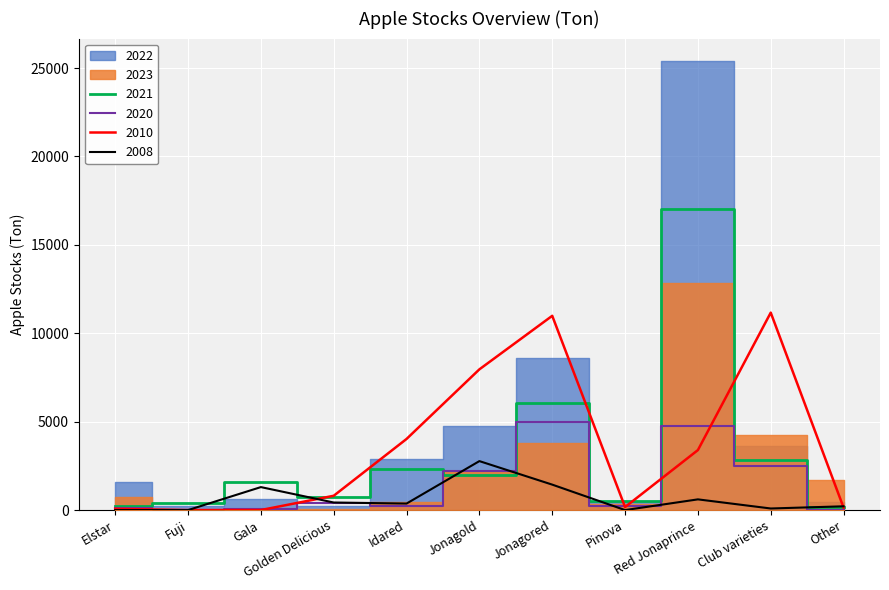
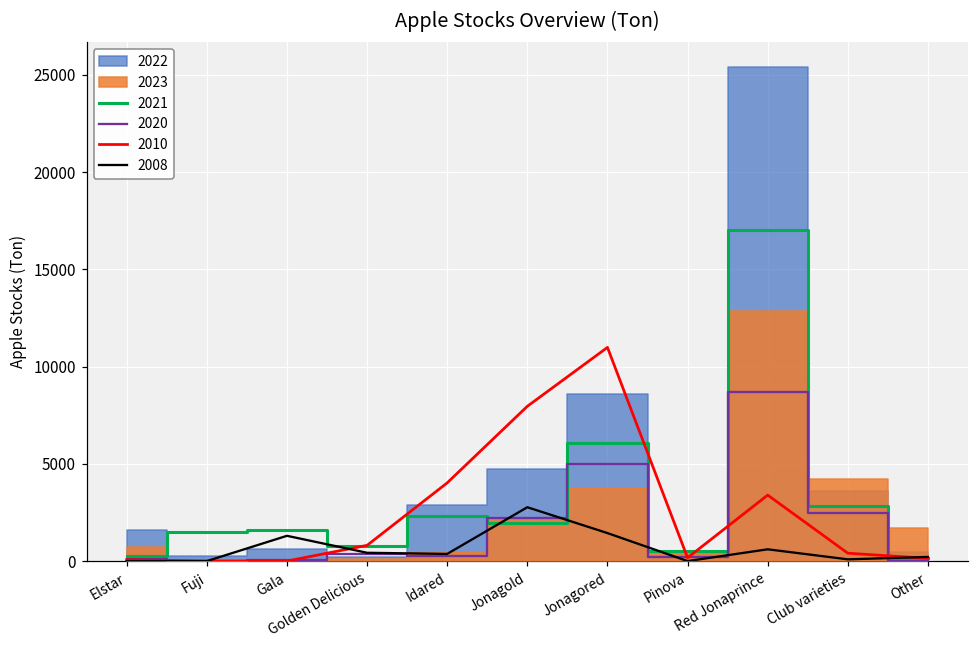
  {
    "2021": {
-     "Fuji": 400,
+     "Fuji": 1500,
      "Gala": 1600,
      "Idared": 2300,
      "Jonagold": 2000,
      "Jonagored": 6100,
      "Pinova": 500,
      "Red Jonaprince": 17000,
      "Club varieties": 2800
    },
    "2020": {
      "Jonagold": 2200,
      "Jonagored": 5000,
-     "Red Jonaprince": 4800,
+     "Red Jonaprince": 8700,
      "Club varieties": 2500
    },
    "2010": {
      "Idared": 4000,
      "Jonagold": 8000,
      "Jonagored": 11000,
      "Red Jonaprince": 3400,
-     "Club varieties": 11200
+     "Club varieties": 400
    },
    "2008": {
      "Gala": 1300,
      "Jonagold": 2800,
      "Jonagored": 1400,
      "Pinova": 0,
      "Red Jonaprince": 600,
      "Club varieties": 100
    }
  }
